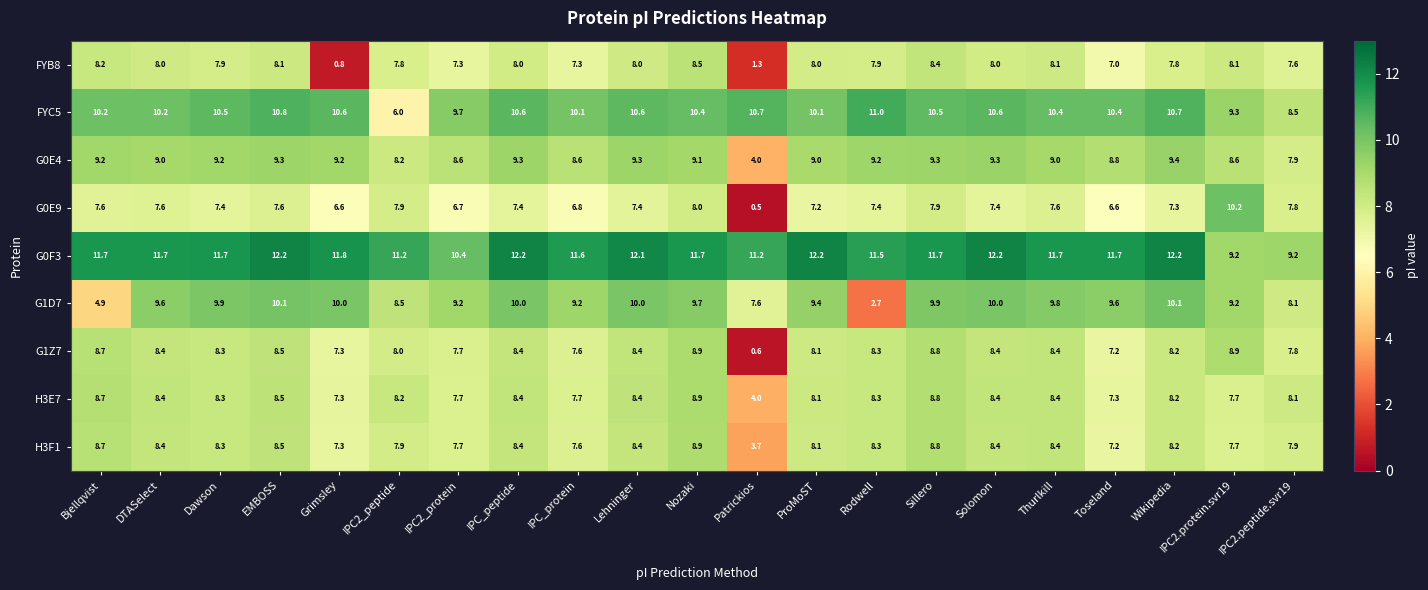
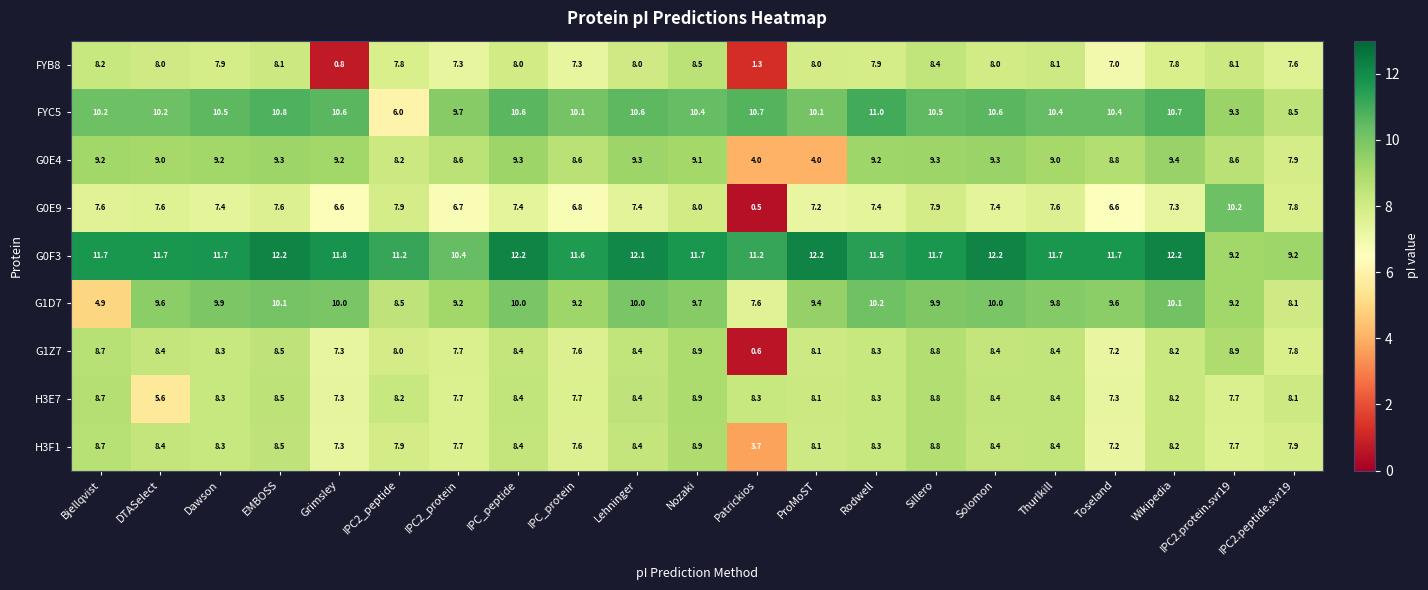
  {
    "FYB8": {
      "Bjellqvist": 8.2,
      "DTASelect": 8.0,
      "Dawson": 7.9,
      "EMBOSS": 8.1,
      "Grimsley": 0.8,
      "IPC2_peptide": 7.8,
      "IPC2_protein": 7.3,
      "IPC_peptide": 8.0,
      "IPC_protein": 7.3,
      "Lehninger": 8.0,
      "Nozaki": 8.5,
      "Patrickios": 1.3,
      "ProMoST": 8.0,
      "Rodwell": 7.9,
      "Sillero": 8.4,
      "Solomon": 8.0,
      "Thurlkill": 8.1,
      "Toseland": 7.0,
      "Wikipedia": 7.8,
      "IPC2.protein.svr19": 8.1,
      "IPC2.peptide.svr19": 7.6
    },
    "FYC5": {
      "Bjellqvist": 10.2,
      "DTASelect": 10.2,
      "Dawson": 10.5,
      "EMBOSS": 10.8,
      "Grimsley": 10.6,
      "IPC2_peptide": 6.0,
      "IPC2_protein": 9.7,
      "IPC_peptide": 10.6,
      "IPC_protein": 10.1,
      "Lehninger": 10.6,
      "Nozaki": 10.4,
      "Patrickios": 10.7,
      "ProMoST": 10.1,
      "Rodwell": 11.0,
      "Sillero": 10.5,
      "Solomon": 10.6,
      "Thurlkill": 10.4,
      "Toseland": 10.4,
      "Wikipedia": 10.7,
      "IPC2.protein.svr19": 9.3,
      "IPC2.peptide.svr19": 8.5
    },
    "G0E4": {
      "Bjellqvist": 9.2,
      "DTASelect": 9.0,
      "Dawson": 9.2,
      "EMBOSS": 9.3,
      "Grimsley": 9.2,
      "IPC2_peptide": 8.2,
      "IPC2_protein": 8.6,
      "IPC_peptide": 9.3,
      "IPC_protein": 8.6,
      "Lehninger": 9.3,
      "Nozaki": 9.1,
      "Patrickios": 4.0,
-     "ProMoST": 9.0,
+     "ProMoST": 4.0,
      "Rodwell": 9.2,
      "Sillero": 9.3,
      "Solomon": 9.3,
      "Thurlkill": 9.0,
      "Toseland": 8.8,
      "Wikipedia": 9.4,
      "IPC2.protein.svr19": 8.6,
      "IPC2.peptide.svr19": 7.9
    },
    "G0E9": {
      "Bjellqvist": 7.6,
      "DTASelect": 7.6,
      "Dawson": 7.4,
      "EMBOSS": 7.6,
      "Grimsley": 6.6,
      "IPC2_peptide": 7.9,
      "IPC2_protein": 6.7,
      "IPC_peptide": 7.4,
      "IPC_protein": 6.8,
      "Lehninger": 7.4,
      "Nozaki": 8.0,
      "Patrickios": 0.5,
      "ProMoST": 7.2,
      "Rodwell": 7.4,
      "Sillero": 7.9,
      "Solomon": 7.4,
      "Thurlkill": 7.6,
      "Toseland": 6.6,
      "Wikipedia": 7.3,
      "IPC2.protein.svr19": 10.2,
      "IPC2.peptide.svr19": 7.8
    },
    "G0F3": {
      "Bjellqvist": 11.7,
      "DTASelect": 11.7,
      "Dawson": 11.7,
      "EMBOSS": 12.2,
      "Grimsley": 11.8,
      "IPC2_peptide": 11.2,
      "IPC2_protein": 10.4,
      "IPC_peptide": 12.2,
      "IPC_protein": 11.6,
      "Lehninger": 12.1,
      "Nozaki": 11.7,
      "Patrickios": 11.2,
      "ProMoST": 12.2,
      "Rodwell": 11.5,
      "Sillero": 11.7,
      "Solomon": 12.2,
      "Thurlkill": 11.7,
      "Toseland": 11.7,
      "Wikipedia": 12.2,
      "IPC2.protein.svr19": 9.2,
      "IPC2.peptide.svr19": 9.2
    },
    "G1D7": {
      "Bjellqvist": 4.9,
      "DTASelect": 9.6,
      "Dawson": 9.9,
      "EMBOSS": 10.1,
      "Grimsley": 10.0,
      "IPC2_peptide": 8.5,
      "IPC2_protein": 9.2,
      "IPC_peptide": 10.0,
      "IPC_protein": 9.2,
      "Lehninger": 10.0,
      "Nozaki": 9.7,
      "Patrickios": 7.6,
      "ProMoST": 9.4,
-     "Rodwell": 2.7,
+     "Rodwell": 10.2,
      "Sillero": 9.9,
      "Solomon": 10.0,
      "Thurlkill": 9.8,
      "Toseland": 9.6,
      "Wikipedia": 10.1,
      "IPC2.protein.svr19": 9.2,
      "IPC2.peptide.svr19": 8.1
    },
    "G1Z7": {
      "Bjellqvist": 8.7,
      "DTASelect": 8.4,
      "Dawson": 8.3,
      "EMBOSS": 8.5,
      "Grimsley": 7.3,
      "IPC2_peptide": 8.0,
      "IPC2_protein": 7.7,
      "IPC_peptide": 8.4,
      "IPC_protein": 7.6,
      "Lehninger": 8.4,
      "Nozaki": 8.9,
      "Patrickios": 0.6,
      "ProMoST": 8.1,
      "Rodwell": 8.3,
      "Sillero": 8.8,
      "Solomon": 8.4,
      "Thurlkill": 8.4,
      "Toseland": 7.2,
      "Wikipedia": 8.2,
      "IPC2.protein.svr19": 8.9,
      "IPC2.peptide.svr19": 7.8
    },
    "H3E7": {
      "Bjellqvist": 8.7,
-     "DTASelect": 8.4,
+     "DTASelect": 5.6,
      "Dawson": 8.3,
      "EMBOSS": 8.5,
      "Grimsley": 7.3,
      "IPC2_peptide": 8.2,
      "IPC2_protein": 7.7,
      "IPC_peptide": 8.4,
      "IPC_protein": 7.7,
      "Lehninger": 8.4,
      "Nozaki": 8.9,
-     "Patrickios": 4.0,
+     "Patrickios": 8.3,
      "ProMoST": 8.1,
      "Rodwell": 8.3,
      "Sillero": 8.8,
      "Solomon": 8.4,
      "Thurlkill": 8.4,
      "Toseland": 7.3,
      "Wikipedia": 8.2,
      "IPC2.protein.svr19": 7.7,
      "IPC2.peptide.svr19": 8.1
    },
    "H3F1": {
      "Bjellqvist": 8.7,
      "DTASelect": 8.4,
      "Dawson": 8.3,
      "EMBOSS": 8.5,
      "Grimsley": 7.3,
      "IPC2_peptide": 7.9,
      "IPC2_protein": 7.7,
      "IPC_peptide": 8.4,
      "IPC_protein": 7.6,
      "Lehninger": 8.4,
      "Nozaki": 8.9,
      "Patrickios": 3.7,
      "ProMoST": 8.1,
      "Rodwell": 8.3,
      "Sillero": 8.8,
      "Solomon": 8.4,
      "Thurlkill": 8.4,
      "Toseland": 7.2,
      "Wikipedia": 8.2,
      "IPC2.protein.svr19": 7.7,
      "IPC2.peptide.svr19": 7.9
    }
  }
